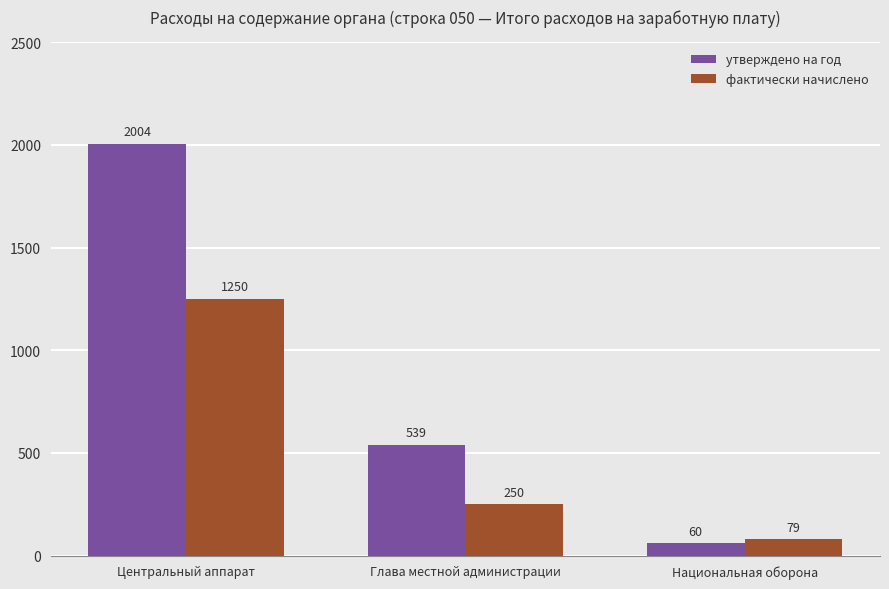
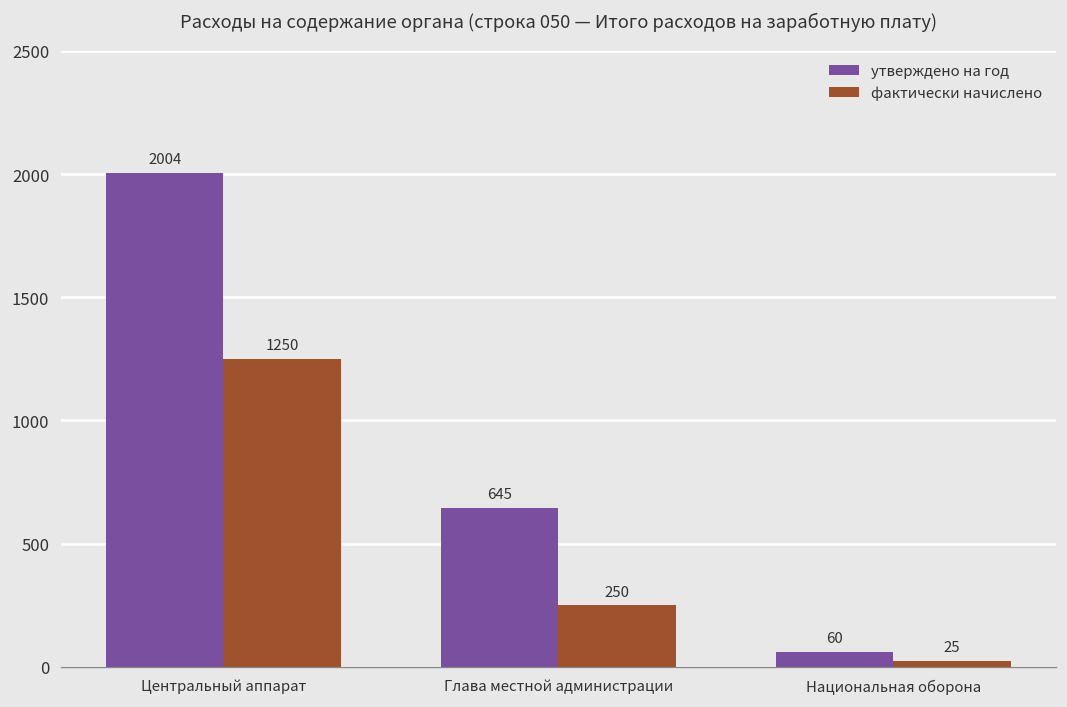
  {
    "утверждено на год": {
      "Центральный аппарат": 2004,
-     "Глава местной администрации": 539,
+     "Глава местной администрации": 645,
      "Национальная оборона": 60
    },
    "фактически начислено": {
      "Центральный аппарат": 1250,
      "Глава местной администрации": 250,
-     "Национальная оборона": 79
+     "Национальная оборона": 25
    }
  }
